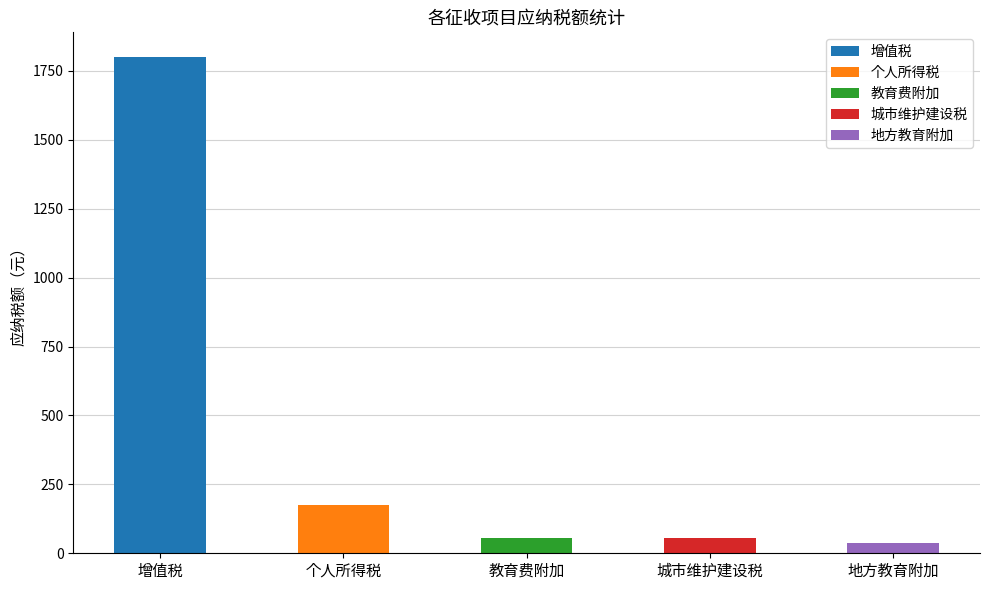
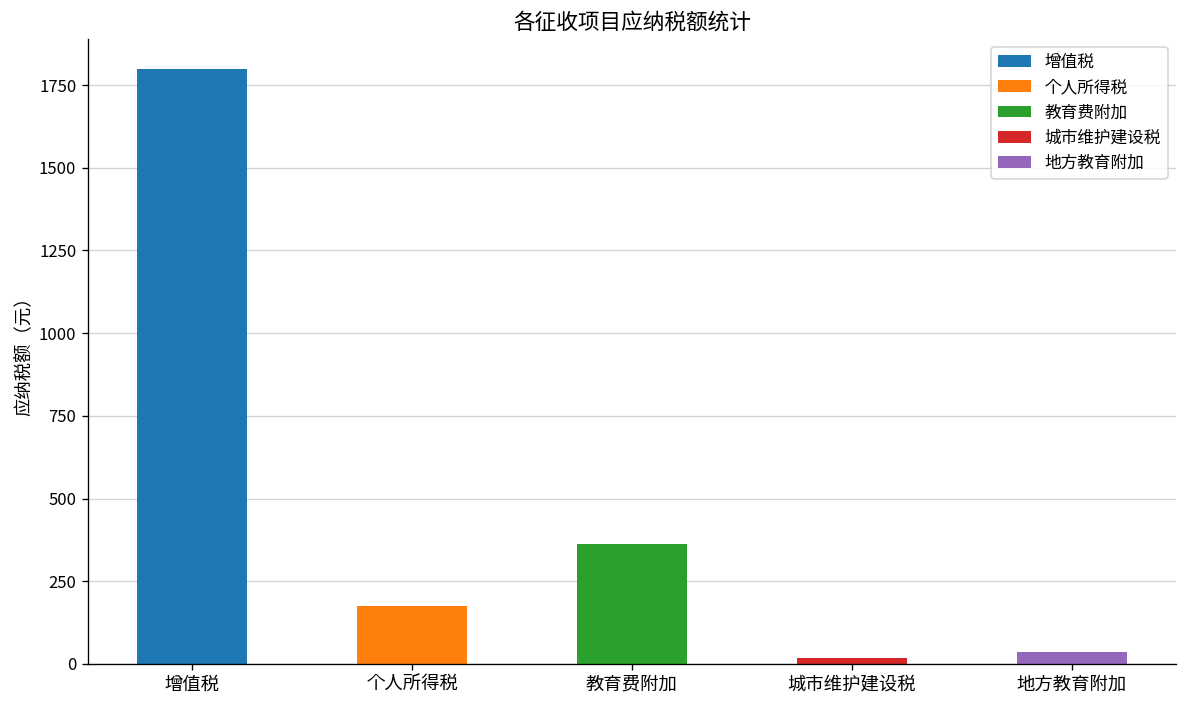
  {
    "个人所得税": {
      "个人所得税": 180
    },
    "教育费附加": {
-     "教育费附加": 50
+     "教育费附加": 360
    },
    "城市维护建设税": {
-     "城市维护建设税": 60
+     "城市维护建设税": 20
    },
    "地方教育附加": {
      "地方教育附加": 40
    }
  }
